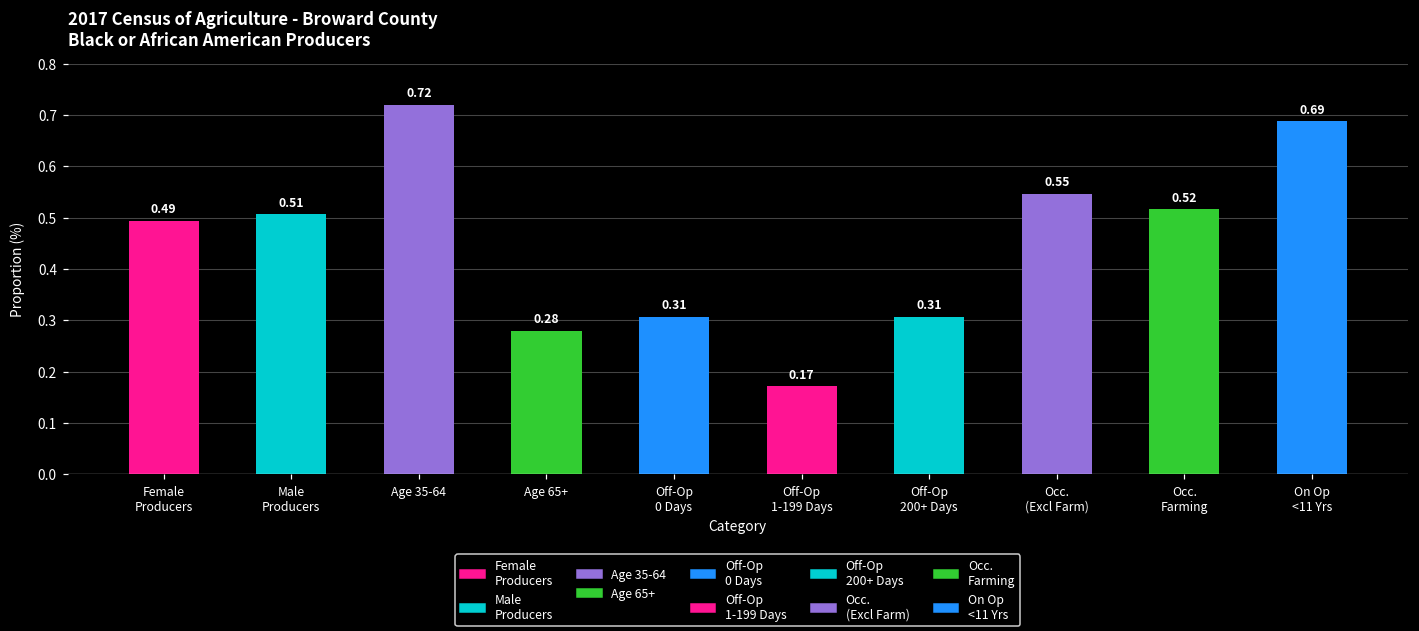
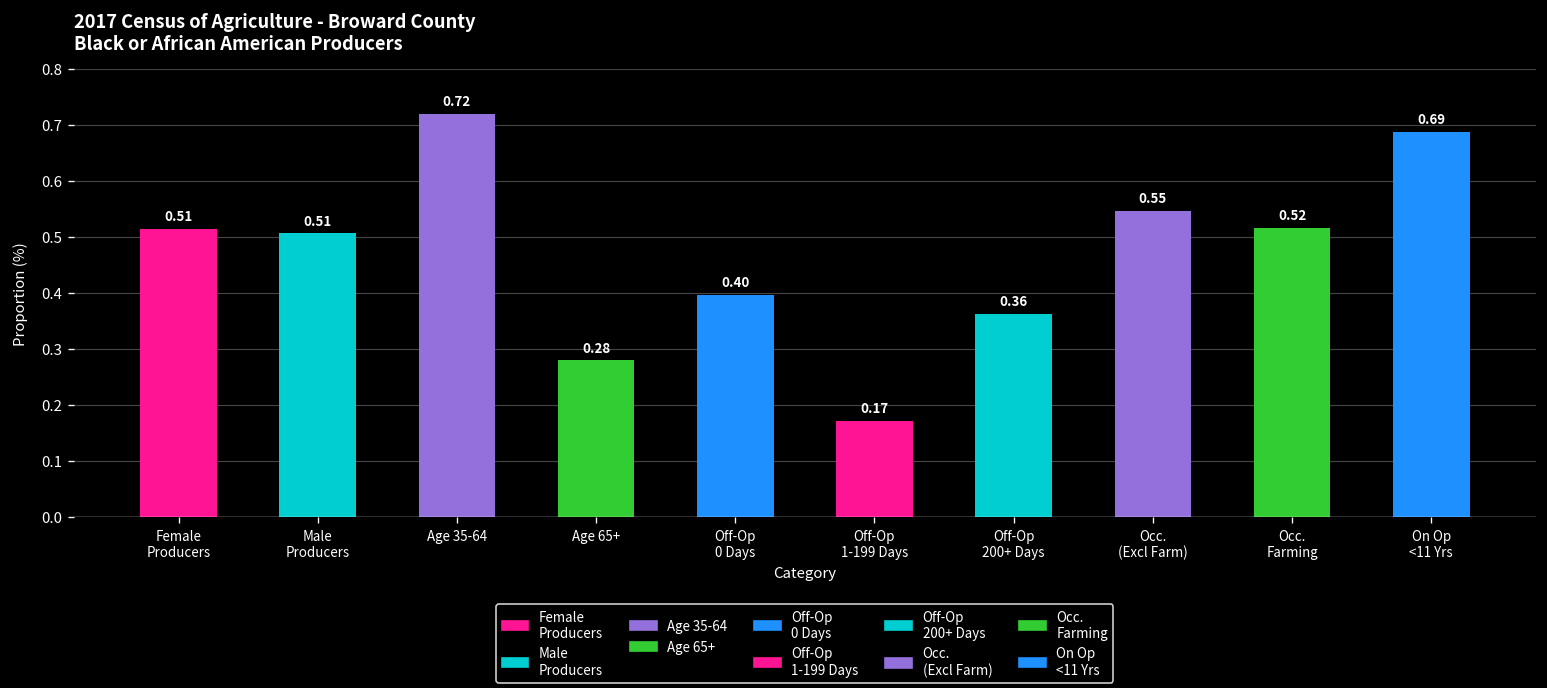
  {
-   "Female Producers": 0.49,
+   "Female Producers": 0.51,
    "Male Producers": 0.51,
    "Age 35-64": 0.72,
    "Age 65+": 0.28,
-   "Off-Op 0 Days": 0.31,
+   "Off-Op 0 Days": 0.40,
    "Off-Op 1-199 Days": 0.17,
-   "Off-Op 200+ Days": 0.31,
+   "Off-Op 200+ Days": 0.36,
    "Occ. (Excl Farm)": 0.55,
    "Occ. Farming": 0.52,
    "On Op <11 Yrs": 0.69
  }
